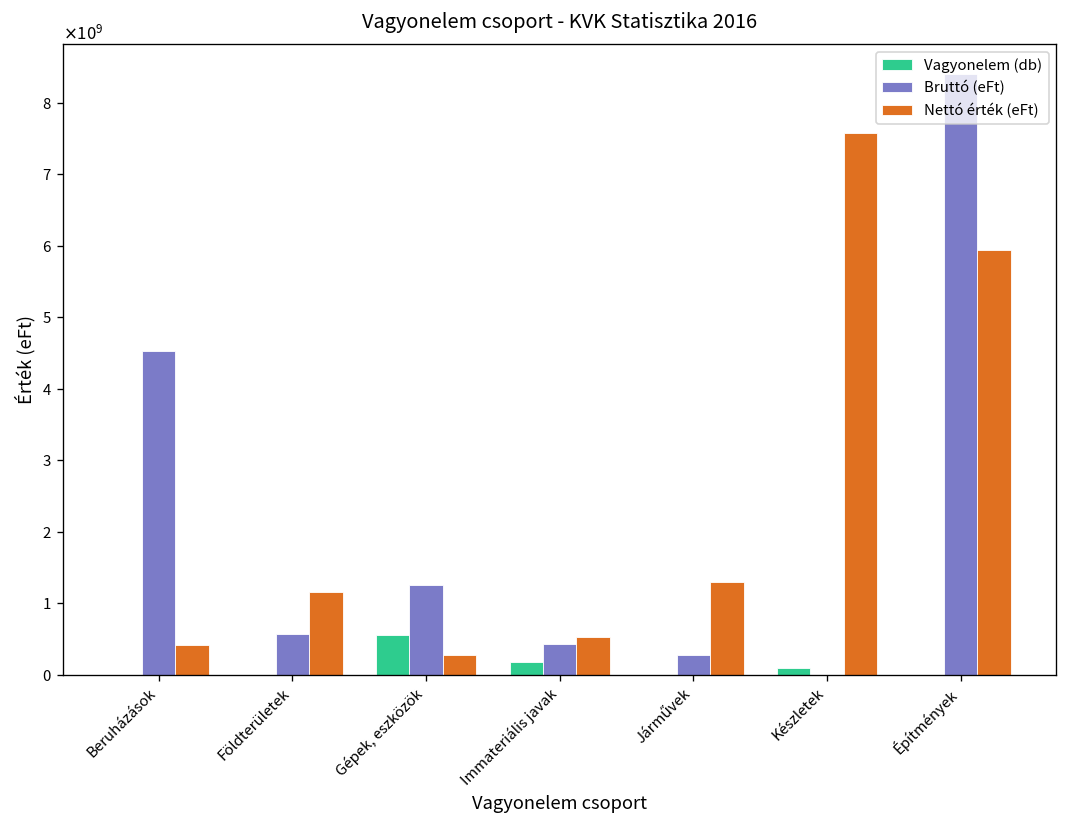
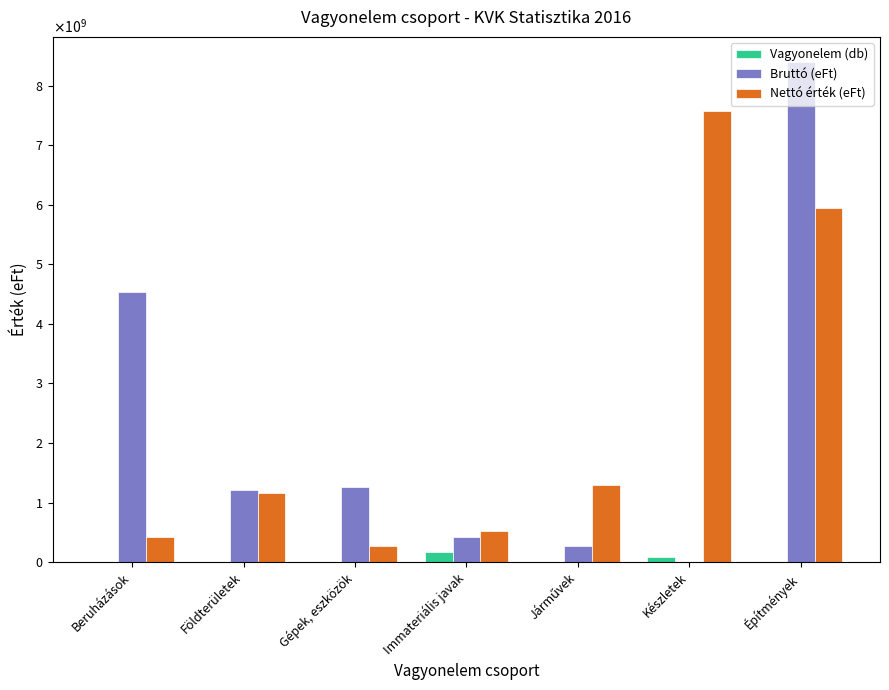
  {
    "Vagyonelem (db)": {
-     "Gépek, eszközök": 600000000,
+     "Gépek, eszközök": 0,
      "Immateriális javak": 200000000,
      "Készletek": 100000000
    },
    "Bruttó (eFt)": {
      "Beruházások": 4500000000,
-     "Földterületek": 600000000,
+     "Földterületek": 1200000000,
      "Gépek, eszközök": 1300000000,
      "Immateriális javak": 400000000,
      "Járművek": 300000000,
      "Készletek": 0
    },
    "Nettó érték (eFt)": {
      "Beruházások": 400000000,
      "Földterületek": 1200000000,
      "Gépek, eszközök": 300000000,
      "Immateriális javak": 500000000,
      "Járművek": 1300000000,
      "Készletek": 7600000000,
      "Építmények": 5900000000
    }
  }
